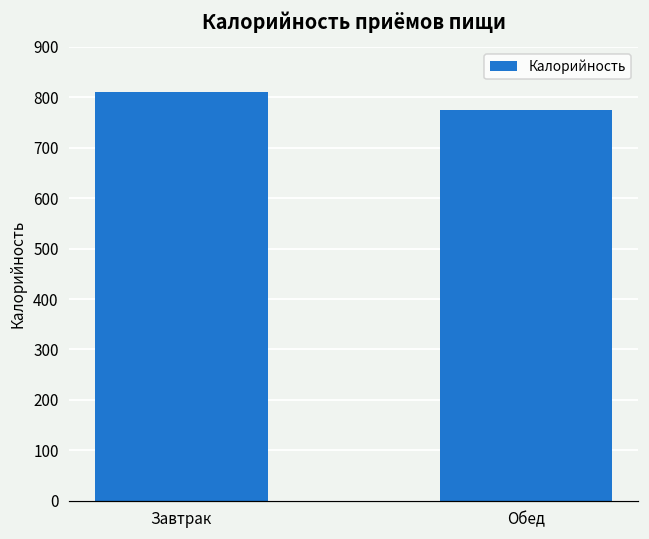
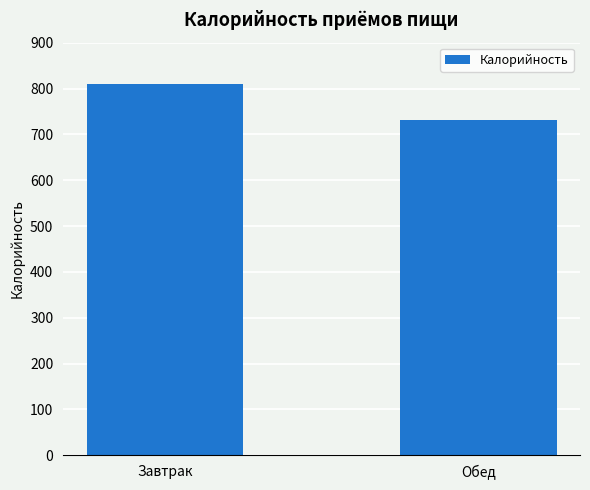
  {
    "Завтрак": 810,
-   "Обед": 770
+   "Обед": 730
  }
